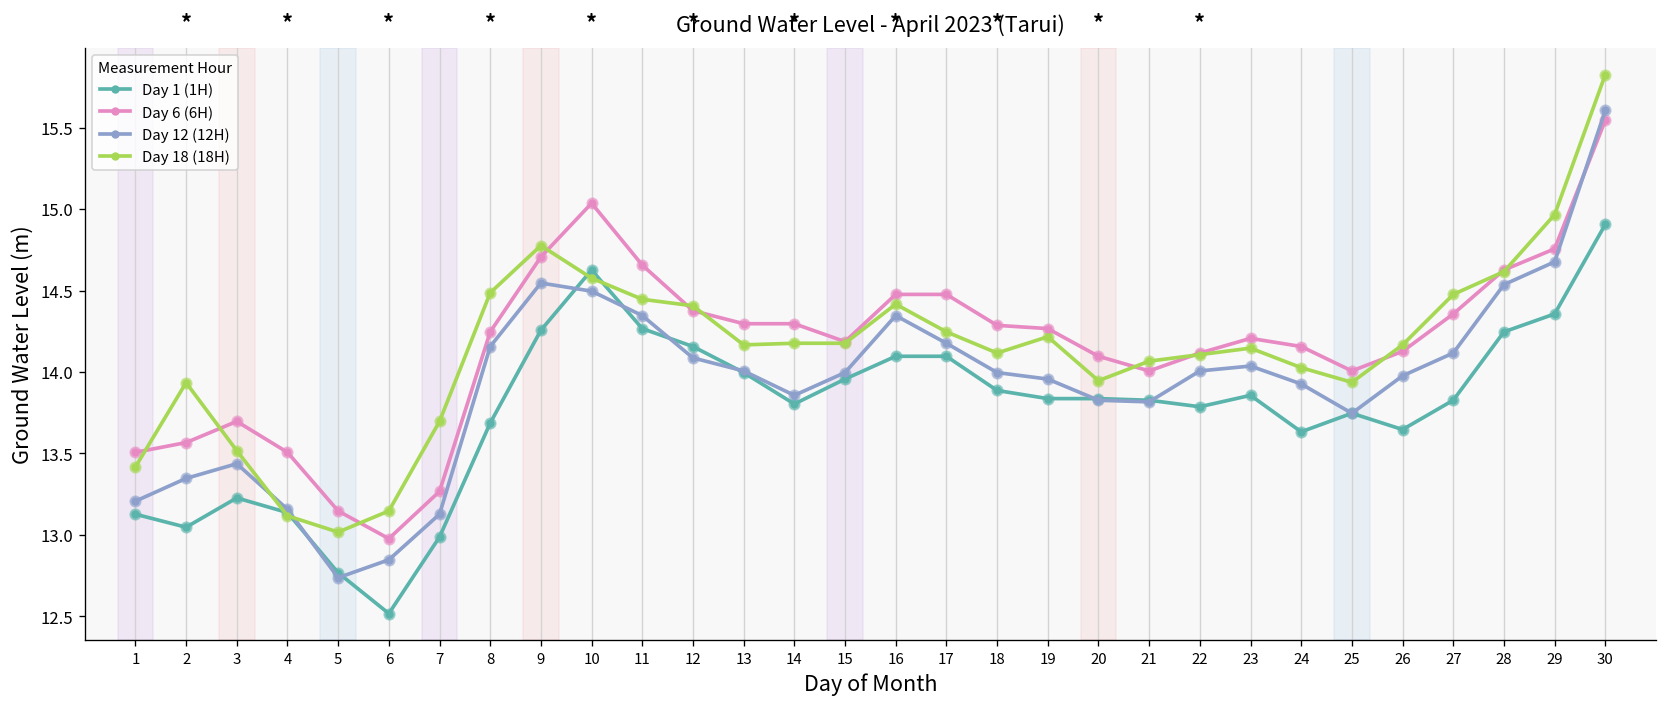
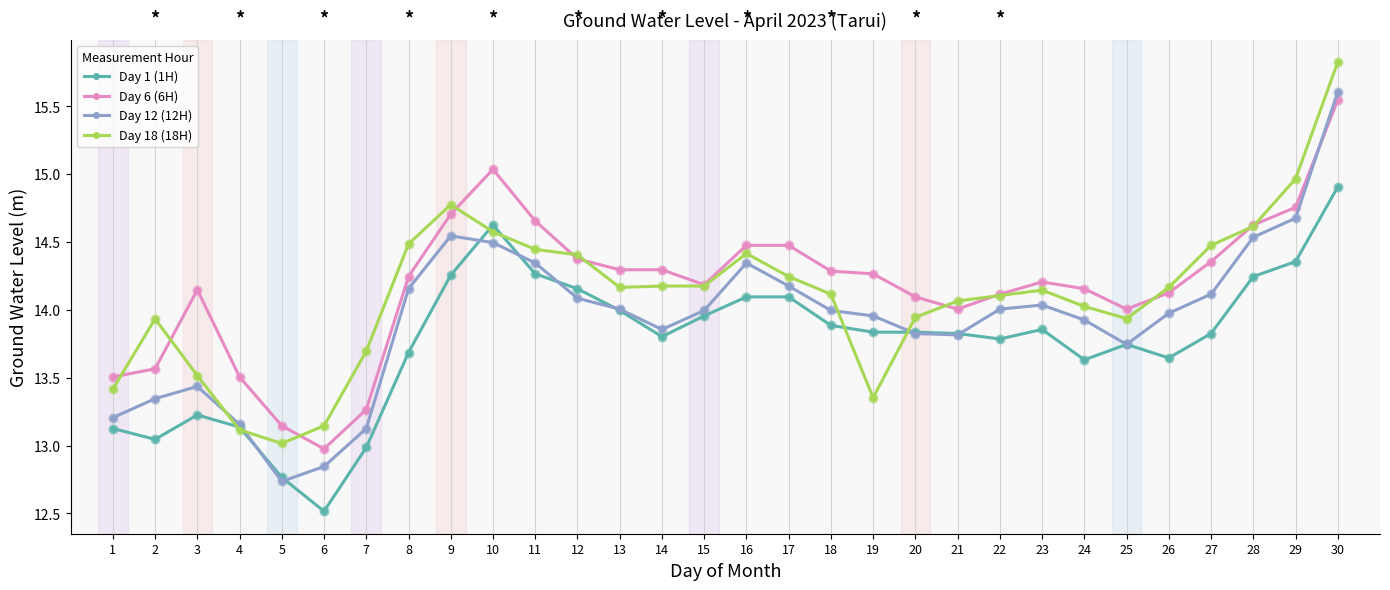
  {
    "Day 1 (1H)": {
      "1": 13.13,
      "2": 13.05,
      "3": 13.23,
      "4": 13.14,
      "5": 12.77,
      "6": 12.52,
      "7": 12.99,
      "8": 13.69,
      "9": 14.26,
      "10": 14.63,
      "11": 14.27,
      "12": 14.16,
      "14": 13.80,
      "15": 13.96,
      "16": 14.10,
      "17": 14.10,
      "18": 13.89,
      "19": 13.84,
      "22": 13.79,
      "23": 13.86,
      "24": 13.63,
      "26": 13.65,
      "27": 13.83,
      "28": 14.25,
      "29": 14.36,
      "30": 14.91
    },
    "Day 6 (6H)": {
      "1": 13.51,
      "2": 13.57,
-     "3": 13.70,
+     "3": 14.15,
      "4": 13.51,
      "5": 13.15,
      "6": 12.98,
      "7": 13.27,
      "8": 14.25,
      "9": 14.71,
      "10": 15.04,
      "11": 14.66,
      "12": 14.38,
      "13": 14.30,
      "14": 14.30,
      "16": 14.48,
      "17": 14.48,
      "18": 14.29,
      "19": 14.27,
      "20": 14.10,
      "21": 14.01,
      "23": 14.21,
      "24": 14.16,
      "25": 14.01,
      "26": 14.13,
      "27": 14.36,
      "29": 14.76,
      "30": 15.55
    },
    "Day 12 (12H)": {
      "1": 13.21,
      "2": 13.35,
      "3": 13.44,
      "4": 13.16,
      "5": 12.74,
      "6": 12.85,
      "7": 13.13,
      "8": 14.16,
      "9": 14.55,
      "10": 14.50,
      "11": 14.35,
      "12": 14.09,
      "14": 13.86,
      "15": 14.00,
      "16": 14.35,
      "17": 14.18,
      "18": 14.00,
      "19": 13.96,
      "22": 14.01,
      "23": 14.04,
      "24": 13.93,
      "26": 13.98,
      "27": 14.12,
      "28": 14.54,
      "29": 14.68,
      "30": 15.61
    },
    "Day 18 (18H)": {
      "1": 13.42,
      "2": 13.93,
      "3": 13.52,
      "4": 13.12,
      "5": 13.02,
      "6": 13.15,
      "7": 13.70,
      "8": 14.49,
      "9": 14.78,
      "10": 14.58,
      "11": 14.45,
      "12": 14.41,
      "13": 14.17,
      "14": 14.18,
      "16": 14.42,
      "17": 14.25,
      "18": 14.12,
-     "19": 14.22,
+     "19": 13.35,
      "20": 13.95,
      "21": 14.07,
      "23": 14.15,
      "24": 14.03,
      "25": 13.94,
      "26": 14.17,
      "27": 14.48,
      "29": 14.97,
      "30": 15.83
    }
  }
